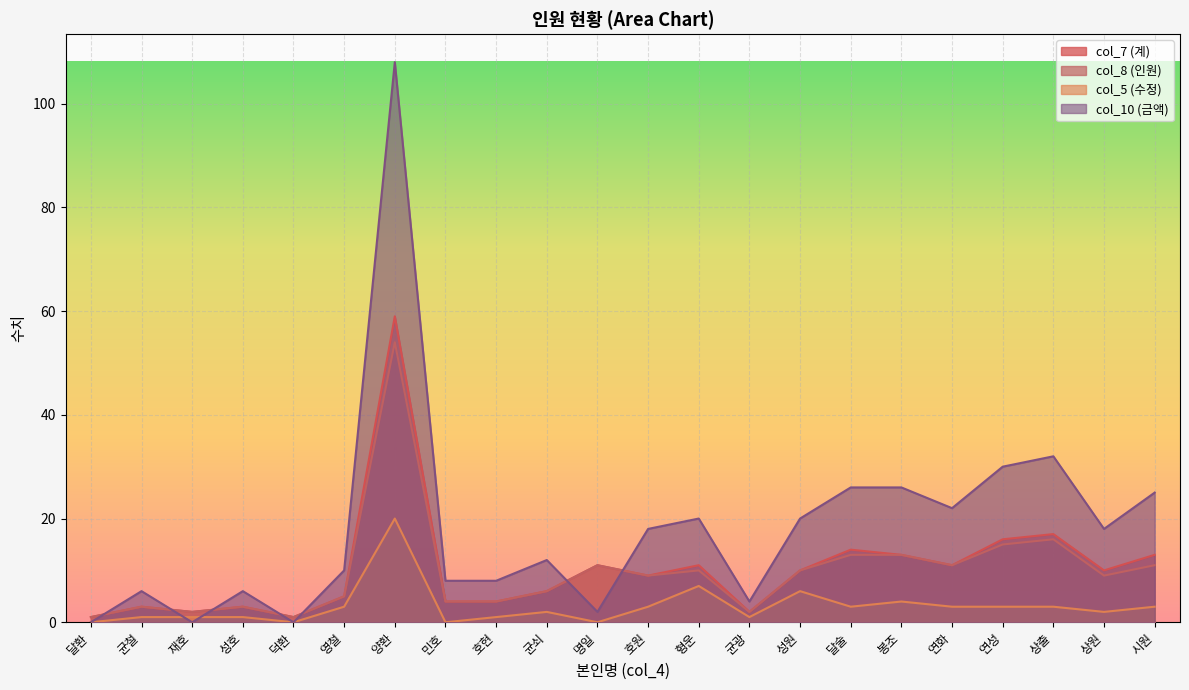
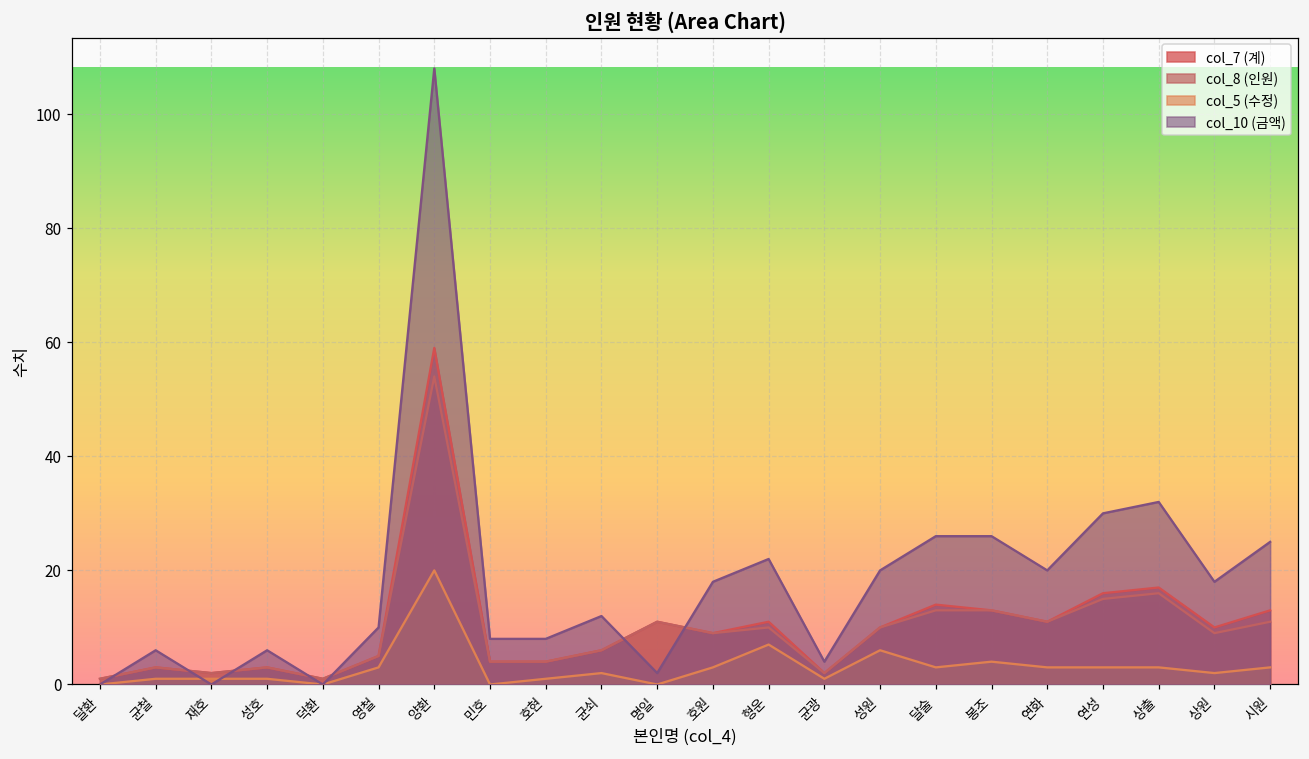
  {
    "col_10 (금액)": {
      "균철": 6,
      "재호": 0,
      "성호": 6,
      "영철": 10,
      "양환": 108,
      "민호": 8,
      "호현": 8,
      "균쇠": 12,
      "명일": 2,
      "호원": 18,
-     "형운": 20,
+     "형운": 22,
      "균광": 4,
      "성원": 20,
      "달술": 26,
      "봉조": 26,
-     "연화": 22,
+     "연화": 20,
      "연성": 30,
      "상출": 32,
      "상원": 18,
      "시원": 25
    }
  }
